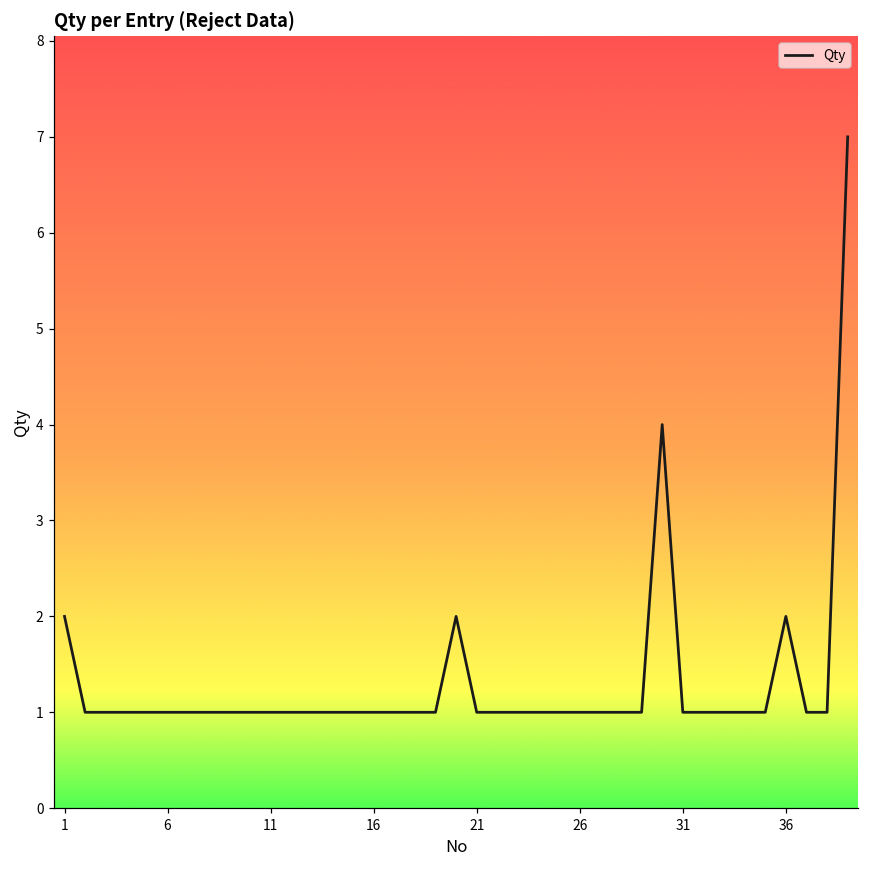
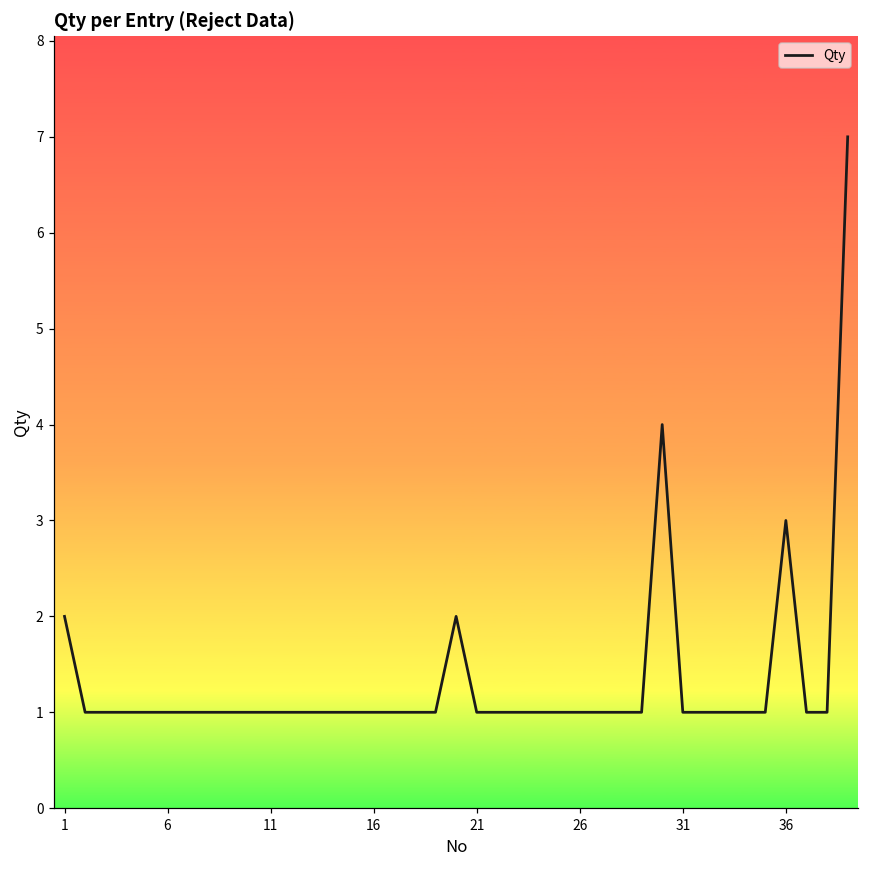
  {
    "1": 2,
    "6": 1,
    "11": 1,
    "16": 1,
    "21": 1,
    "26": 1,
    "31": 1,
-   "36": 2
+   "36": 3
  }
